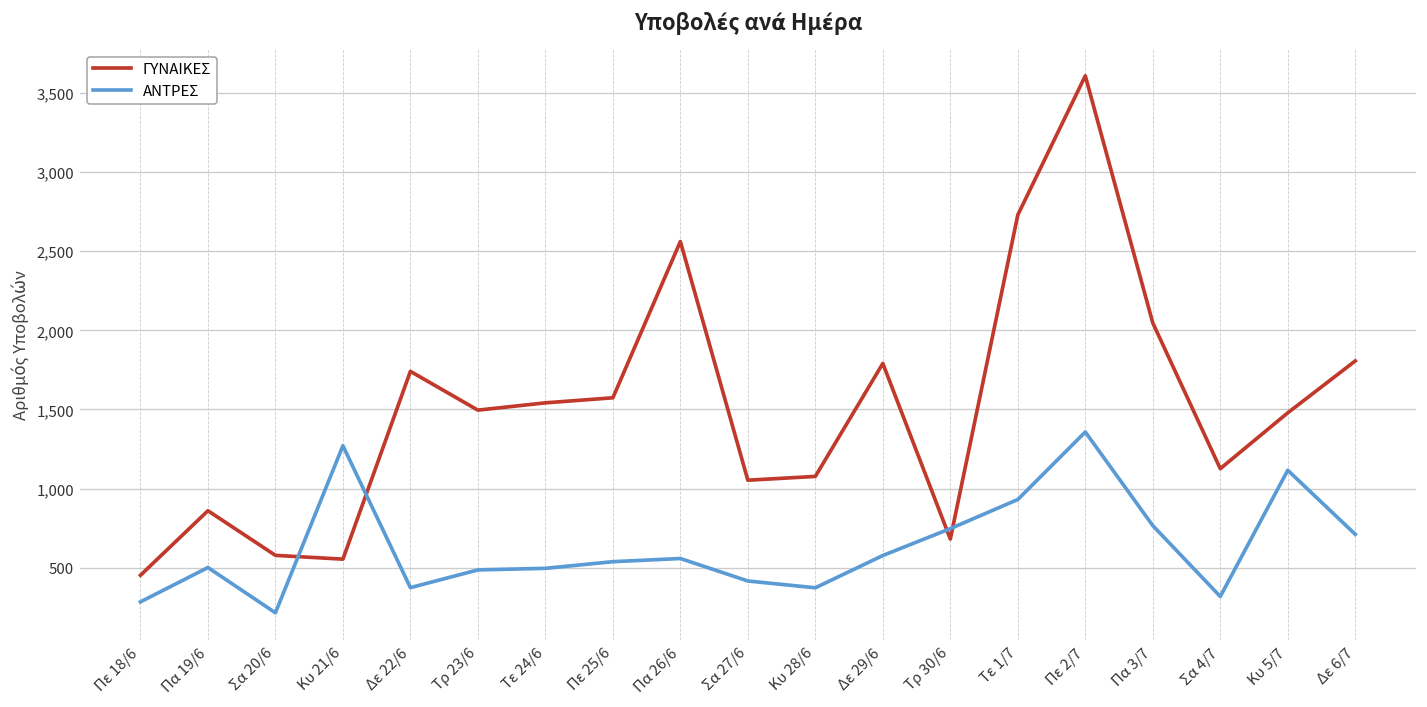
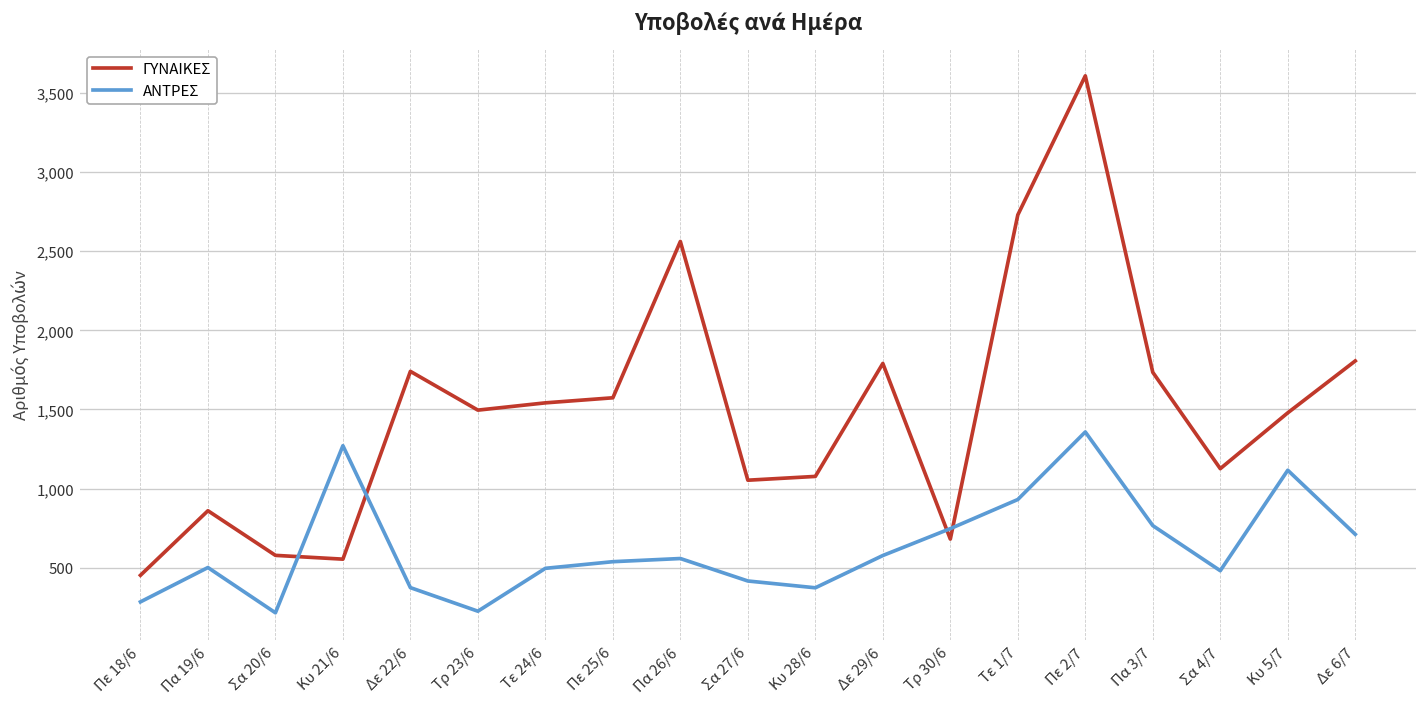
  {
    "ΓΥΝΑΙΚΕΣ": {
      "Πε 18/6": "450",
      "Πα 19/6": "860",
      "Σα 20/6": "580",
      "Κυ 21/6": "550",
      "Δε 22/6": "1,740",
      "Τρ 23/6": "1,500",
      "Τε 24/6": "1,540",
      "Πε 25/6": "1,570",
      "Πα 26/6": "2,560",
      "Σα 27/6": "1,050",
      "Κυ 28/6": "1,080",
      "Δε 29/6": "1,790",
      "Τρ 30/6": "680",
      "Τε 1/7": "2,730",
      "Πε 2/7": "3,610",
-     "Πα 3/7": "2,050",
+     "Πα 3/7": "1,740",
      "Σα 4/7": "1,130",
      "Κυ 5/7": "1,480",
      "Δε 6/7": "1,810"
    },
    "ΑΝΤΡΕΣ": {
      "Πε 18/6": "280",
      "Πα 19/6": "500",
      "Σα 20/6": "220",
      "Κυ 21/6": "1,270",
      "Δε 22/6": "370",
-     "Τρ 23/6": "490",
+     "Τρ 23/6": "230",
      "Τε 24/6": "500",
      "Πε 25/6": "540",
      "Πα 26/6": "560",
      "Σα 27/6": "420",
      "Κυ 28/6": "370",
      "Δε 29/6": "580",
      "Τρ 30/6": "750",
      "Τε 1/7": "930",
      "Πε 2/7": "1,360",
      "Πα 3/7": "770",
-     "Σα 4/7": "320",
+     "Σα 4/7": "480",
      "Κυ 5/7": "1,120",
      "Δε 6/7": "710"
    }
  }
